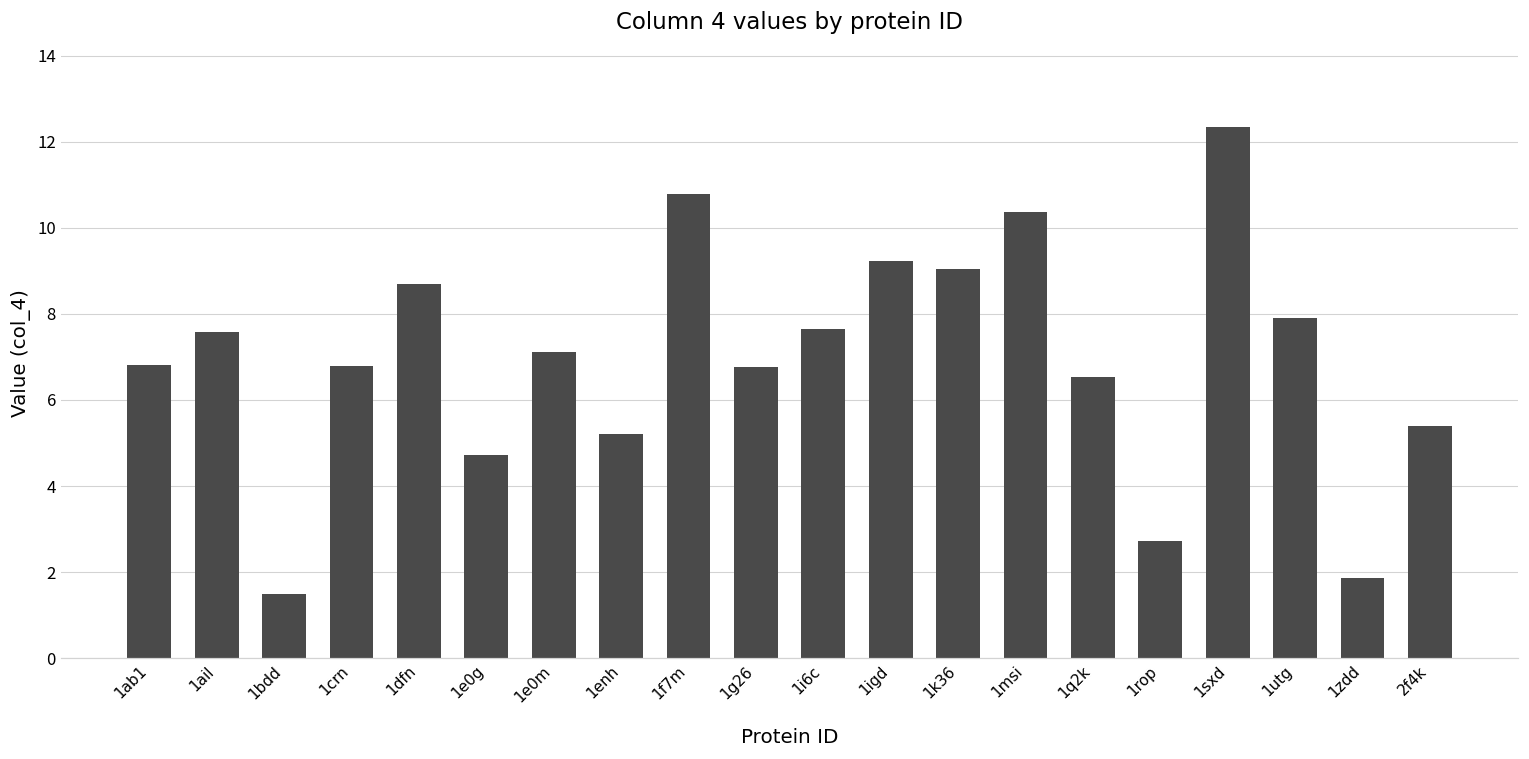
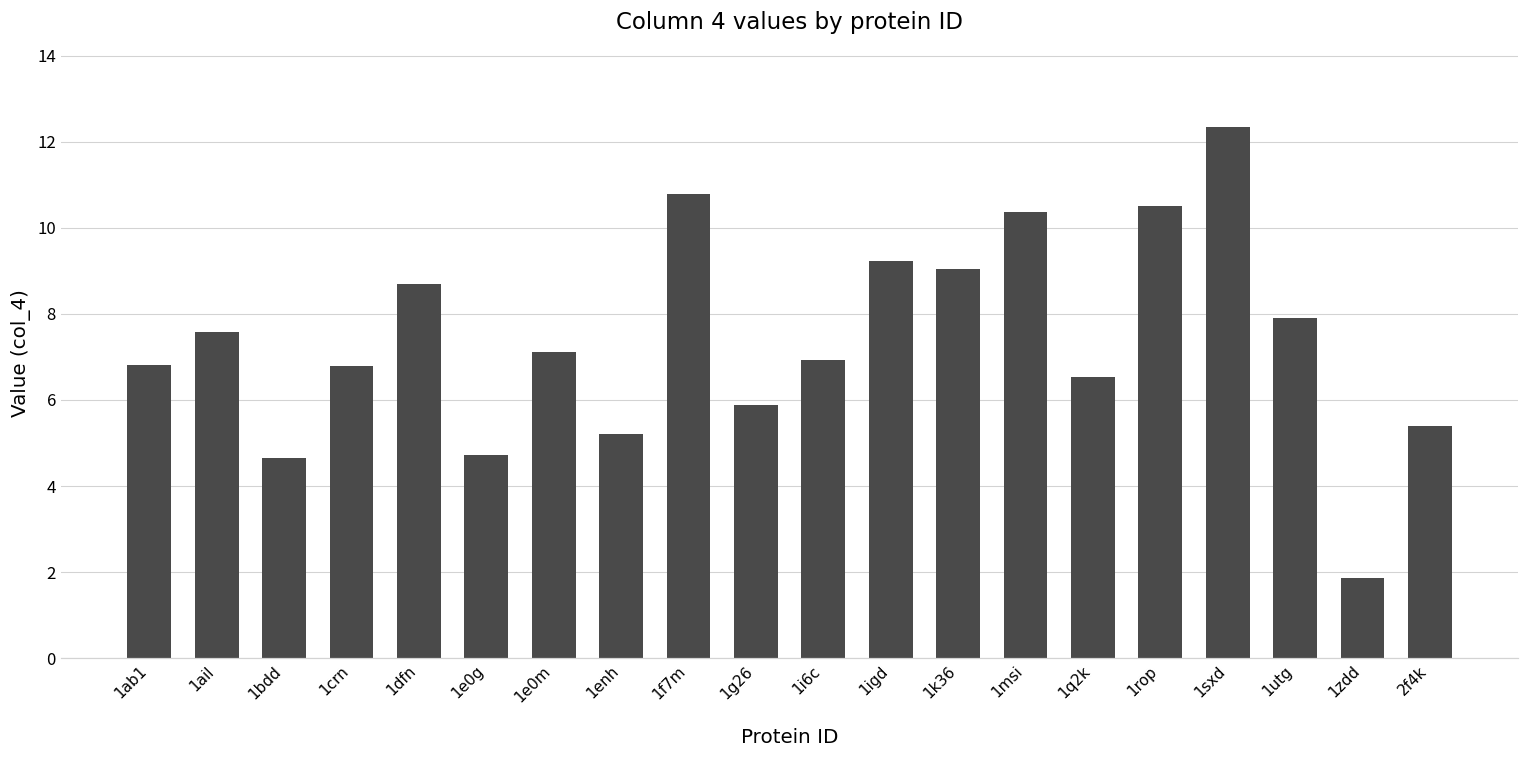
  {
    "1ab1": 6.8,
    "1ail": 7.6,
-   "1bdd": 1.5,
+   "1bdd": 4.7,
    "1crn": 6.8,
    "1dfn": 8.7,
    "1e0g": 4.7,
    "1e0m": 7.1,
    "1enh": 5.2,
    "1f7m": 10.8,
-   "1g26": 6.8,
-   "1i6c": 7.7,
+   "1g26": 5.9,
+   "1i6c": 6.9,
    "1igd": 9.2,
    "1k36": 9.0,
    "1msi": 10.4,
    "1q2k": 6.5,
-   "1rop": 2.7,
+   "1rop": 10.5,
    "1sxd": 12.4,
    "1utg": 7.9,
    "1zdd": 1.9,
    "2f4k": 5.4
  }
